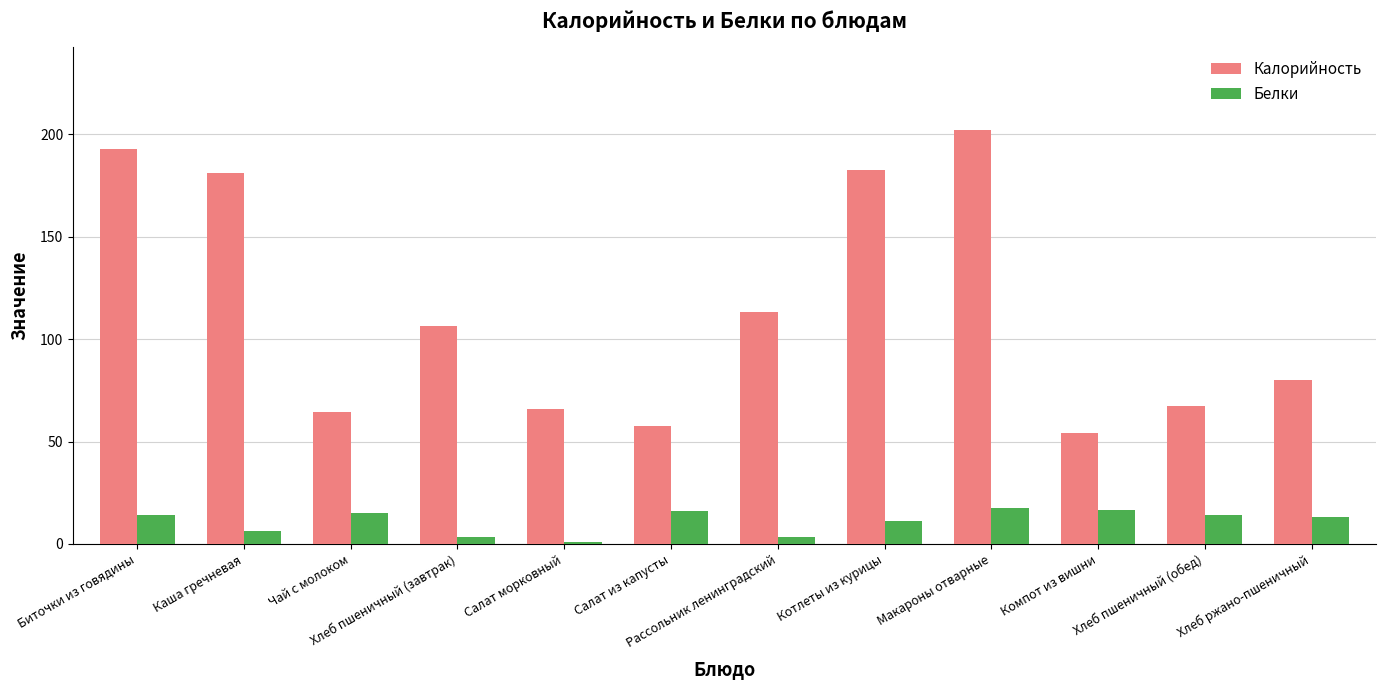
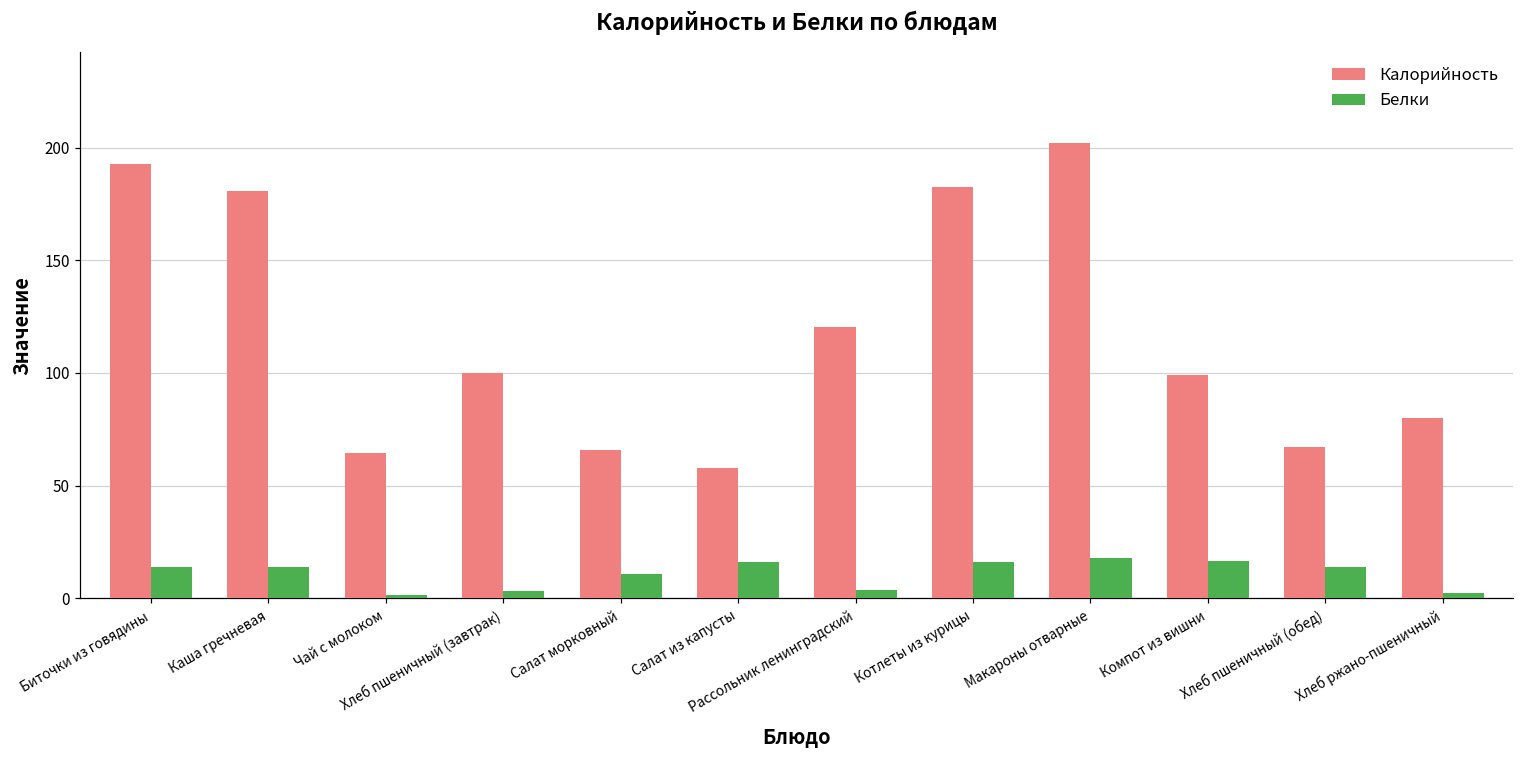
  {
    "Калорийность": {
      "Биточки из говядины": 193,
      "Каша гречневая": 181,
      "Чай с молоком": 64,
-     "Хлеб пшеничный (завтрак)": 106,
+     "Хлеб пшеничный (завтрак)": 100,
      "Салат морковный": 66,
      "Салат из капусты": 58,
-     "Рассольник ленинградский": 113,
+     "Рассольник ленинградский": 121,
      "Котлеты из курицы": 183,
      "Макароны отварные": 202,
-     "Компот из вишни": 54,
+     "Компот из вишни": 99,
      "Хлеб пшеничный (обед)": 67,
      "Хлеб ржано-пшеничный": 80
    },
    "Белки": {
      "Биточки из говядины": 14,
-     "Каша гречневая": 7,
-     "Чай с молоком": 15,
+     "Каша гречневая": 14,
+     "Чай с молоком": 2,
      "Хлеб пшеничный (завтрак)": 3,
-     "Салат морковный": 1,
+     "Салат морковный": 11,
      "Салат из капусты": 16,
      "Рассольник ленинградский": 4,
-     "Котлеты из курицы": 11,
+     "Котлеты из курицы": 16,
      "Макароны отварные": 18,
      "Компот из вишни": 16,
      "Хлеб пшеничный (обед)": 14,
-     "Хлеб ржано-пшеничный": 13
+     "Хлеб ржано-пшеничный": 2
    }
  }
